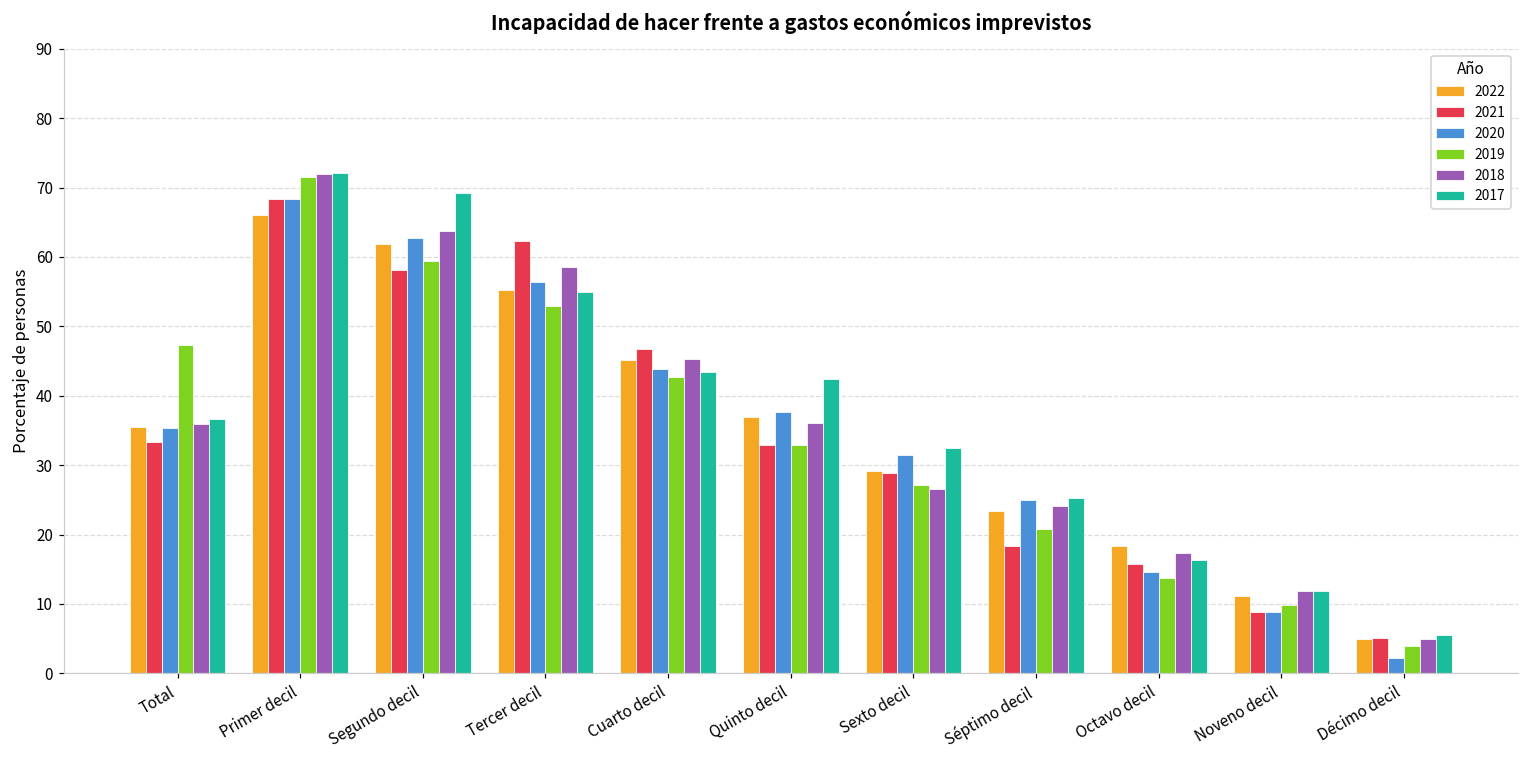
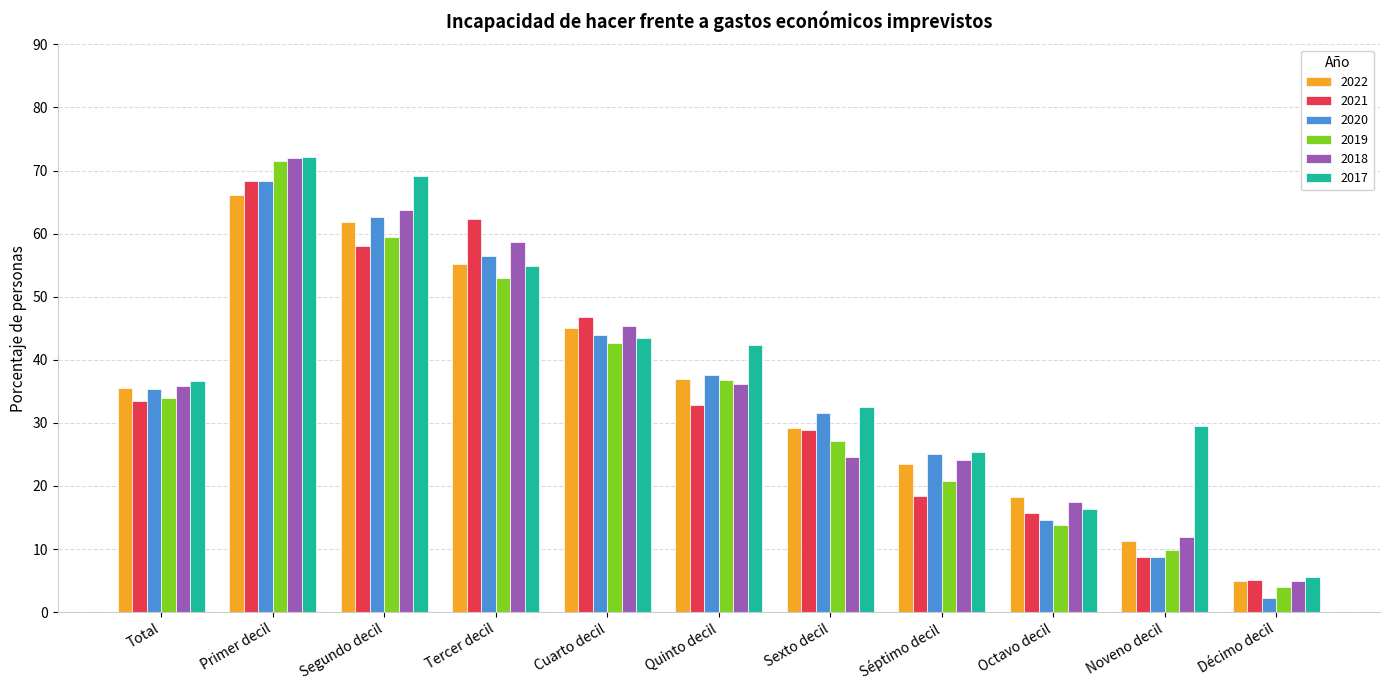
  {
    "2022": {
      "Total": 36,
      "Primer decil": 66,
      "Segundo decil": 62,
      "Tercer decil": 55,
      "Cuarto decil": 45,
      "Quinto decil": 37,
      "Sexto decil": 29,
      "Séptimo decil": 23,
      "Octavo decil": 18,
      "Noveno decil": 11,
      "Décimo decil": 5
    },
    "2021": {
      "Total": 33,
      "Primer decil": 68,
      "Segundo decil": 58,
      "Tercer decil": 62,
      "Cuarto decil": 47,
      "Quinto decil": 33,
      "Sexto decil": 29,
      "Séptimo decil": 18,
      "Octavo decil": 16,
      "Noveno decil": 9,
      "Décimo decil": 5
    },
    "2020": {
      "Total": 35,
      "Primer decil": 68,
      "Segundo decil": 63,
      "Tercer decil": 56,
      "Cuarto decil": 44,
      "Quinto decil": 38,
      "Sexto decil": 32,
      "Séptimo decil": 25,
      "Octavo decil": 15,
      "Noveno decil": 9,
      "Décimo decil": 2
    },
    "2019": {
-     "Total": 47,
+     "Total": 34,
      "Primer decil": 72,
      "Segundo decil": 59,
      "Tercer decil": 53,
      "Cuarto decil": 43,
-     "Quinto decil": 33,
+     "Quinto decil": 37,
      "Sexto decil": 27,
      "Séptimo decil": 21,
      "Octavo decil": 14,
      "Noveno decil": 10,
      "Décimo decil": 4
    },
    "2018": {
      "Total": 36,
      "Primer decil": 72,
      "Segundo decil": 64,
      "Tercer decil": 59,
      "Cuarto decil": 45,
      "Quinto decil": 36,
-     "Sexto decil": 27,
+     "Sexto decil": 25,
      "Séptimo decil": 24,
      "Octavo decil": 17,
      "Noveno decil": 12,
      "Décimo decil": 5
    },
    "2017": {
      "Total": 37,
      "Primer decil": 72,
      "Segundo decil": 69,
      "Tercer decil": 55,
      "Cuarto decil": 43,
      "Quinto decil": 42,
      "Sexto decil": 33,
      "Séptimo decil": 25,
      "Octavo decil": 16,
-     "Noveno decil": 12,
+     "Noveno decil": 30,
      "Décimo decil": 6
    }
  }
